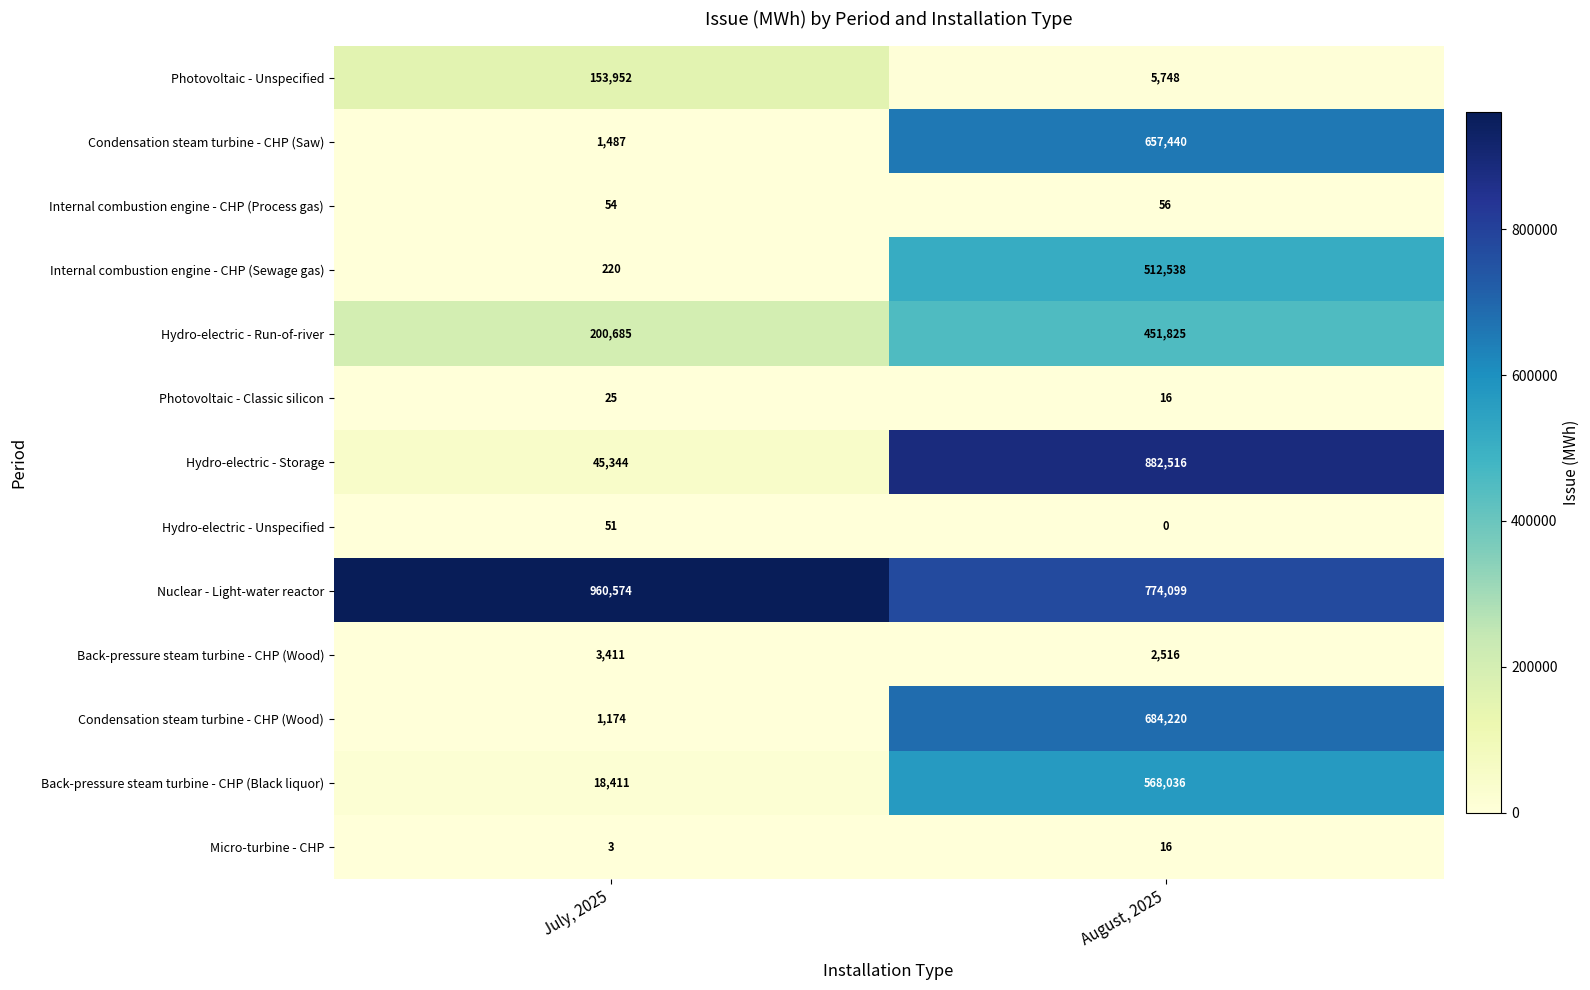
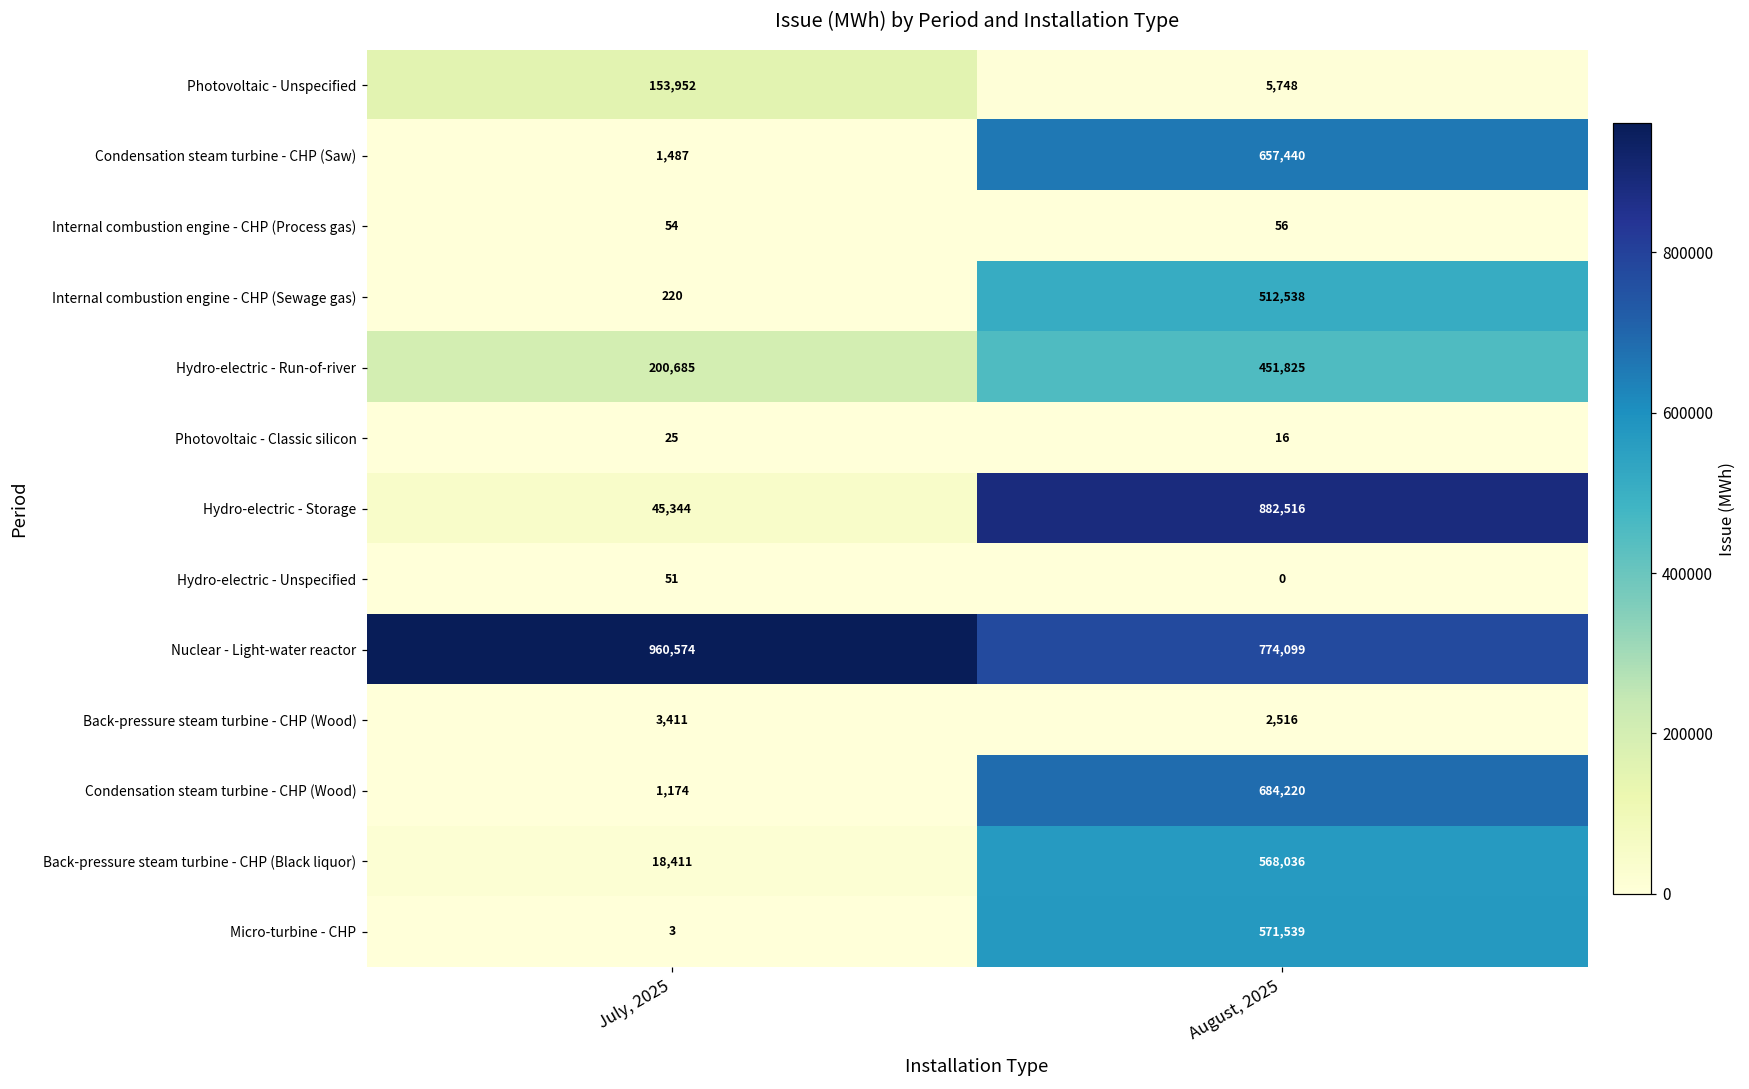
  {
    "Photovoltaic - Unspecified": {
      "July, 2025": "153,952",
      "August, 2025": "5,748"
    },
    "Condensation steam turbine - CHP (Saw)": {
      "July, 2025": "1,487",
      "August, 2025": "657,440"
    },
    "Internal combustion engine - CHP (Process gas)": {
      "July, 2025": "54",
      "August, 2025": "56"
    },
    "Internal combustion engine - CHP (Sewage gas)": {
      "July, 2025": "220",
      "August, 2025": "512,538"
    },
    "Hydro-electric - Run-of-river": {
      "July, 2025": "200,685",
      "August, 2025": "451,825"
    },
    "Photovoltaic - Classic silicon": {
      "July, 2025": "25",
      "August, 2025": "16"
    },
    "Hydro-electric - Storage": {
      "July, 2025": "45,344",
      "August, 2025": "882,516"
    },
    "Hydro-electric - Unspecified": {
      "July, 2025": "51",
      "August, 2025": "0"
    },
    "Nuclear - Light-water reactor": {
      "July, 2025": "960,574",
      "August, 2025": "774,099"
    },
    "Back-pressure steam turbine - CHP (Wood)": {
      "July, 2025": "3,411",
      "August, 2025": "2,516"
    },
    "Condensation steam turbine - CHP (Wood)": {
      "July, 2025": "1,174",
      "August, 2025": "684,220"
    },
    "Back-pressure steam turbine - CHP (Black liquor)": {
      "July, 2025": "18,411",
      "August, 2025": "568,036"
    },
    "Micro-turbine - CHP": {
      "July, 2025": "3",
-     "August, 2025": "16"
+     "August, 2025": "571,539"
    }
  }
